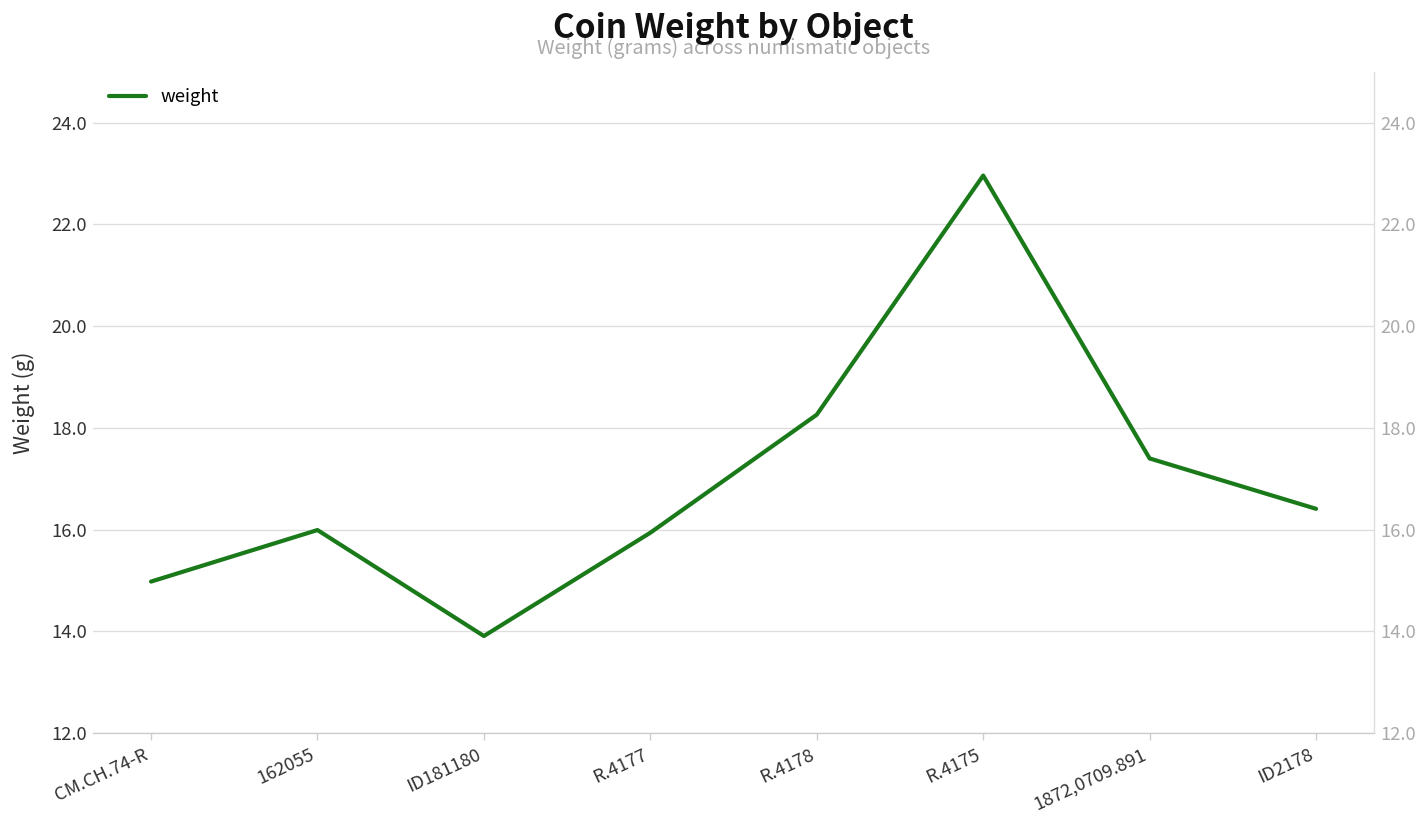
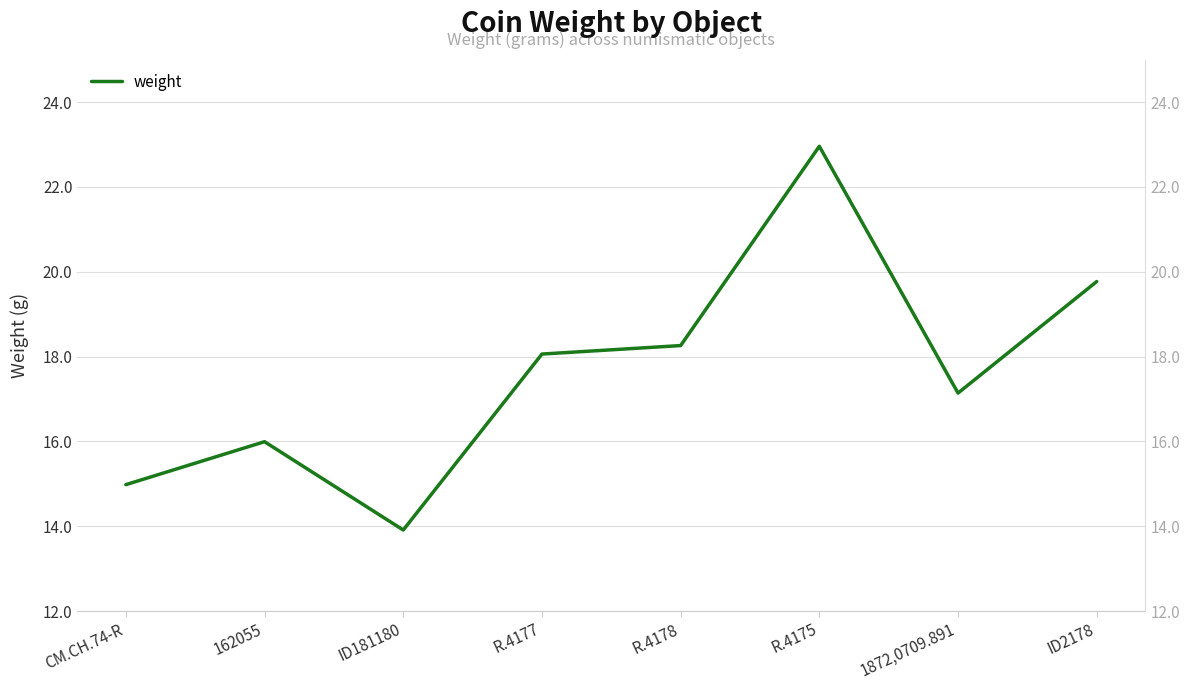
  {
    "CM.CH.74-R": 15.0,
    "162055": 16.0,
    "ID181180": 13.9,
-   "R.4177": 15.9,
+   "R.4177": 18.1,
    "R.4178": 18.3,
    "R.4175": 23.0,
-   "1872,0709.891": 17.4,
-   "ID2178": 16.4
+   "1872,0709.891": 17.1,
+   "ID2178": 19.8
  }
